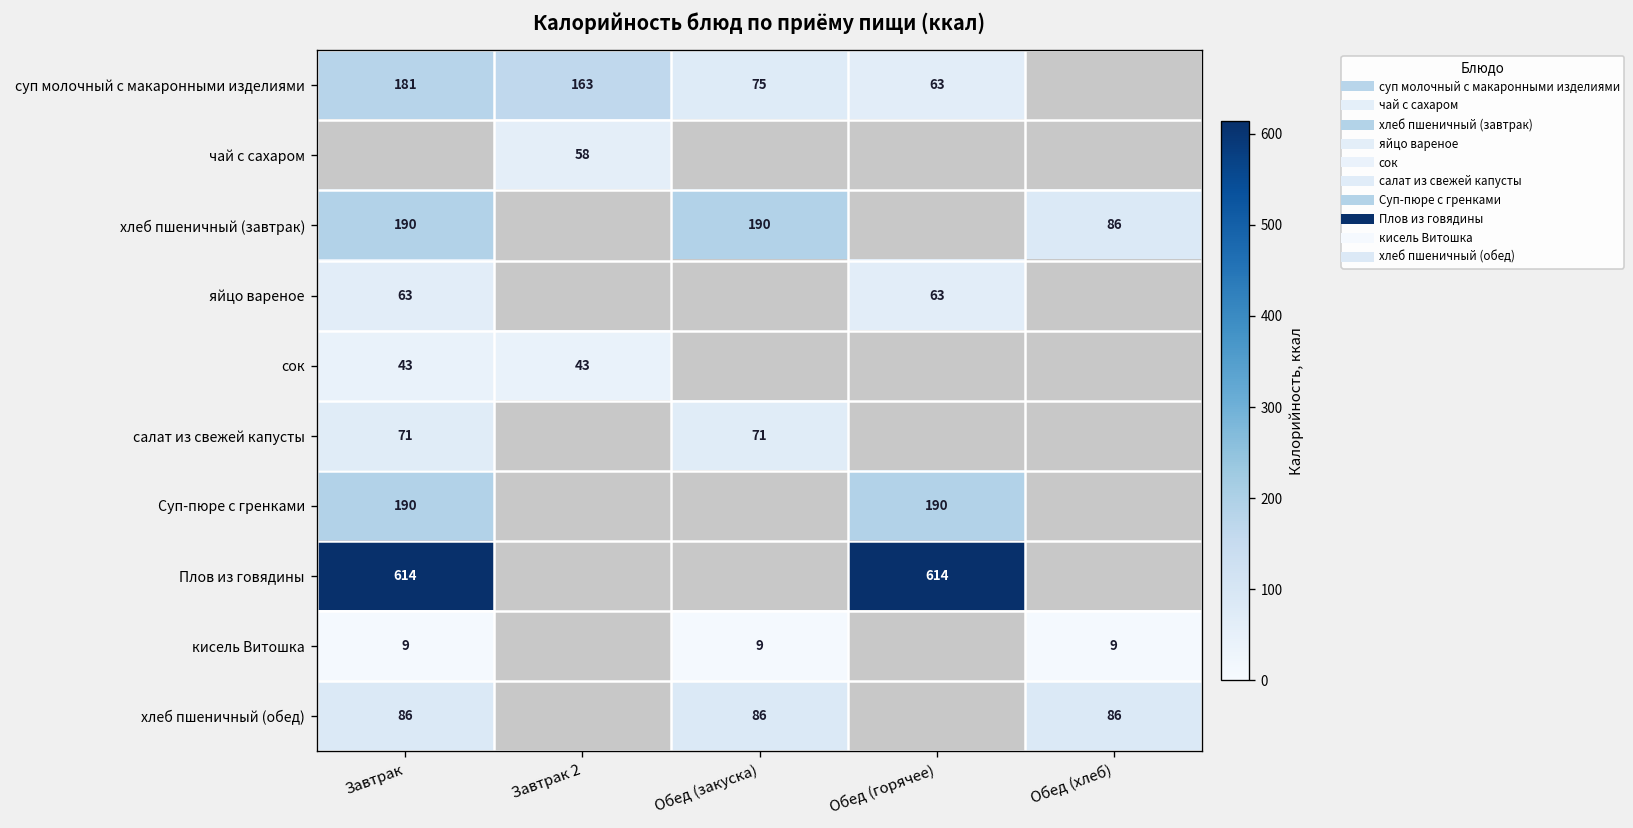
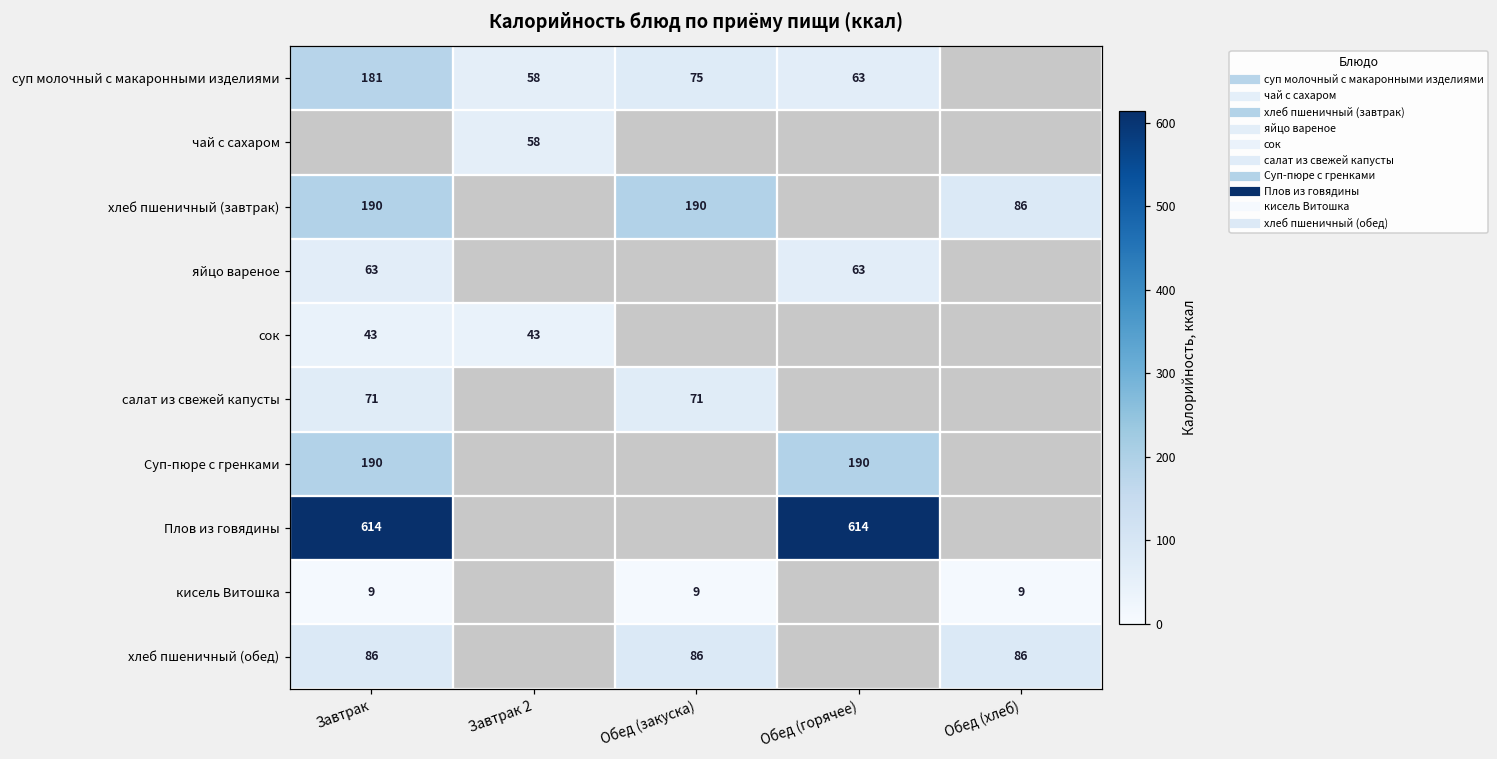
  {
    "суп молочный с макаронными изделиями": {
      "Завтрак": 181,
-     "Завтрак 2": 163,
+     "Завтрак 2": 58,
      "Обед (закуска)": 75,
      "Обед (горячее)": 63
    },
    "чай с сахаром": {
      "Завтрак 2": 58
    },
    "хлеб пшеничный (завтрак)": {
      "Завтрак": 190,
      "Обед (закуска)": 190,
      "Обед (хлеб)": 86
    },
    "яйцо вареное": {
      "Завтрак": 63,
      "Обед (горячее)": 63
    },
    "сок": {
      "Завтрак": 43,
      "Завтрак 2": 43
    },
    "салат из свежей капусты": {
      "Завтрак": 71,
      "Обед (закуска)": 71
    },
    "Суп-пюре с гренками": {
      "Завтрак": 190,
      "Обед (горячее)": 190
    },
    "Плов из говядины": {
      "Завтрак": 614,
      "Обед (горячее)": 614
    },
    "кисель Витошка": {
      "Завтрак": 9,
      "Обед (закуска)": 9,
      "Обед (хлеб)": 9
    },
    "хлеб пшеничный (обед)": {
      "Завтрак": 86,
      "Обед (закуска)": 86,
      "Обед (хлеб)": 86
    }
  }
